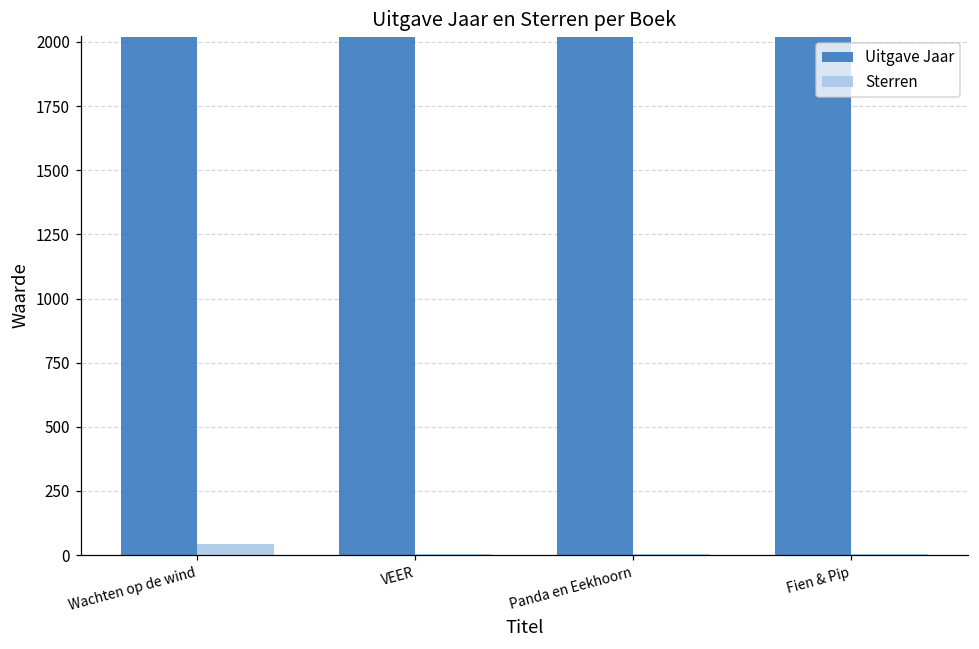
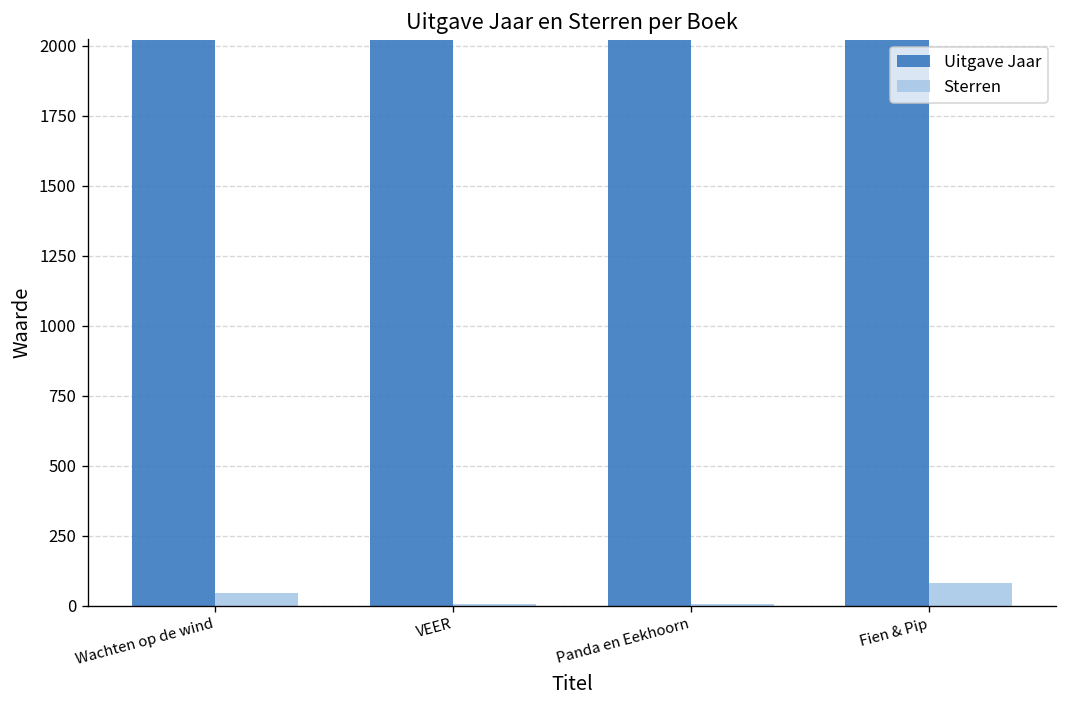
  {
    "Uitgave Jaar": {
      "Wachten op de wind": 2020,
      "VEER": 2020,
      "Panda en Eekhoorn": 2020,
      "Fien & Pip": 2020
    },
    "Sterren": {
      "Wachten op de wind": 40,
-     "Fien & Pip": 0
+     "Fien & Pip": 80
    }
  }
